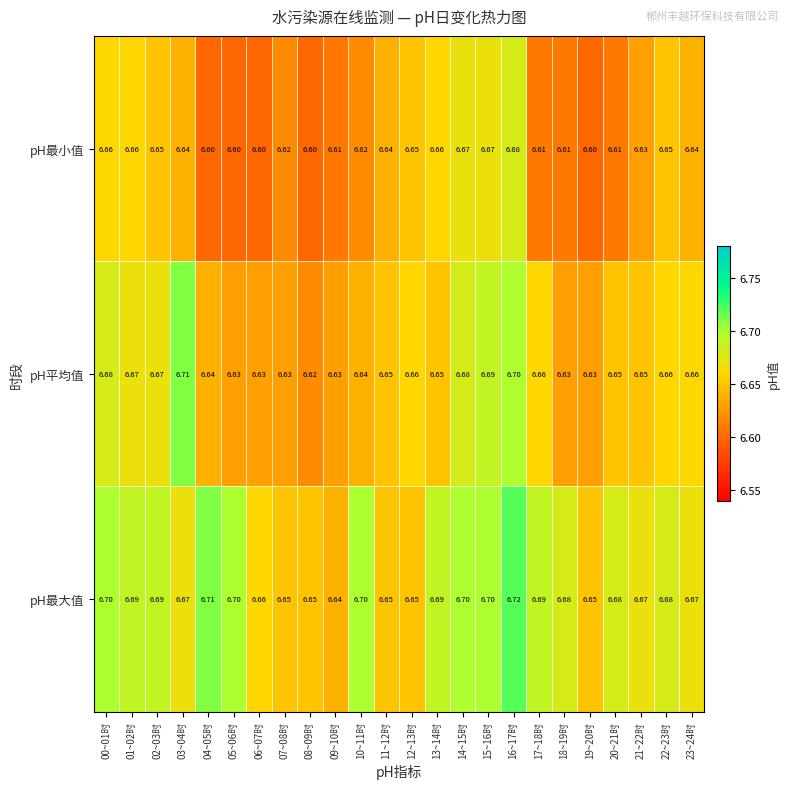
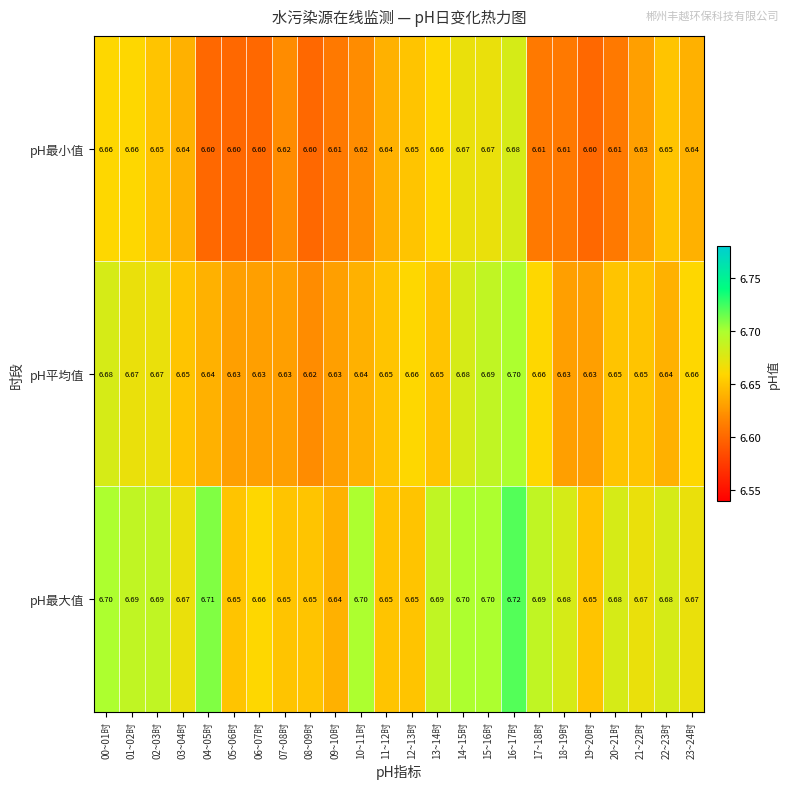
  {
    "pH最小值": {
      "00~01时": 6.66,
      "01~02时": 6.66,
      "02~03时": 6.65,
      "03~04时": 6.64,
      "04~05时": 6.60,
      "05~06时": 6.60,
      "06~07时": 6.60,
      "07~08时": 6.62,
      "08~09时": 6.60,
      "09~10时": 6.61,
      "10~11时": 6.62,
      "11~12时": 6.64,
      "12~13时": 6.65,
      "13~14时": 6.66,
      "14~15时": 6.67,
      "15~16时": 6.67,
      "16~17时": 6.68,
      "17~18时": 6.61,
      "18~19时": 6.61,
      "19~20时": 6.60,
      "20~21时": 6.61,
      "21~22时": 6.63,
      "22~23时": 6.65,
      "23~24时": 6.64
    },
    "pH平均值": {
      "00~01时": 6.68,
      "01~02时": 6.67,
      "02~03时": 6.67,
-     "03~04时": 6.71,
+     "03~04时": 6.65,
      "04~05时": 6.64,
      "05~06时": 6.63,
      "06~07时": 6.63,
      "07~08时": 6.63,
      "08~09时": 6.62,
      "09~10时": 6.63,
      "10~11时": 6.64,
      "11~12时": 6.65,
      "12~13时": 6.66,
      "13~14时": 6.65,
      "14~15时": 6.68,
      "15~16时": 6.69,
      "16~17时": 6.70,
      "17~18时": 6.66,
      "18~19时": 6.63,
      "19~20时": 6.63,
      "20~21时": 6.65,
      "21~22时": 6.65,
-     "22~23时": 6.66,
+     "22~23时": 6.64,
      "23~24时": 6.66
    },
    "pH最大值": {
      "00~01时": 6.70,
      "01~02时": 6.69,
      "02~03时": 6.69,
      "03~04时": 6.67,
      "04~05时": 6.71,
-     "05~06时": 6.70,
+     "05~06时": 6.65,
      "06~07时": 6.66,
      "07~08时": 6.65,
      "08~09时": 6.65,
      "09~10时": 6.64,
      "10~11时": 6.70,
      "11~12时": 6.65,
      "12~13时": 6.65,
      "13~14时": 6.69,
      "14~15时": 6.70,
      "15~16时": 6.70,
      "16~17时": 6.72,
      "17~18时": 6.69,
      "18~19时": 6.68,
      "19~20时": 6.65,
      "20~21时": 6.68,
      "21~22时": 6.67,
      "22~23时": 6.68,
      "23~24时": 6.67
    }
  }
